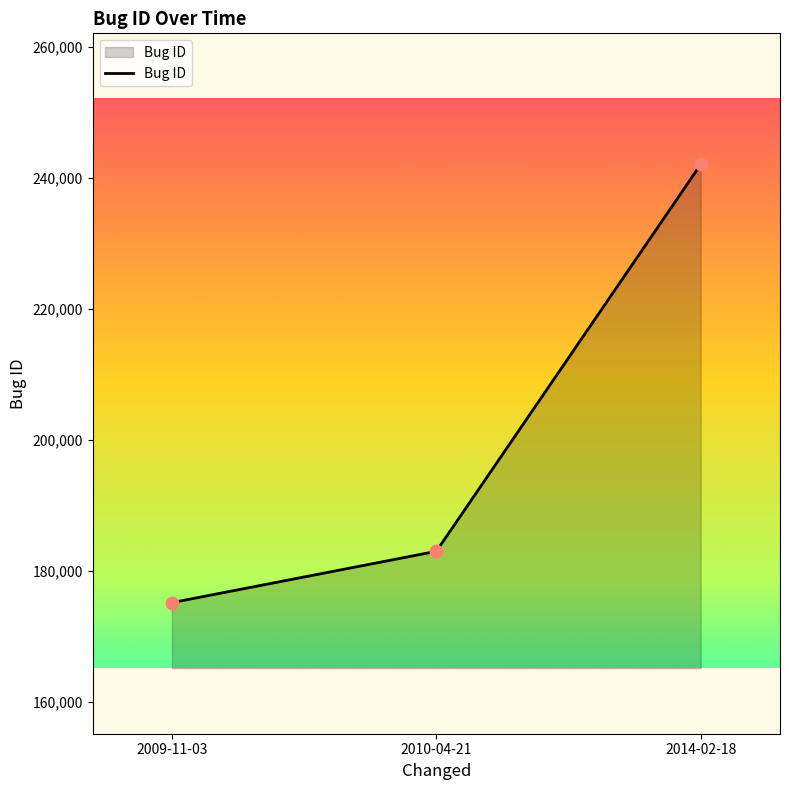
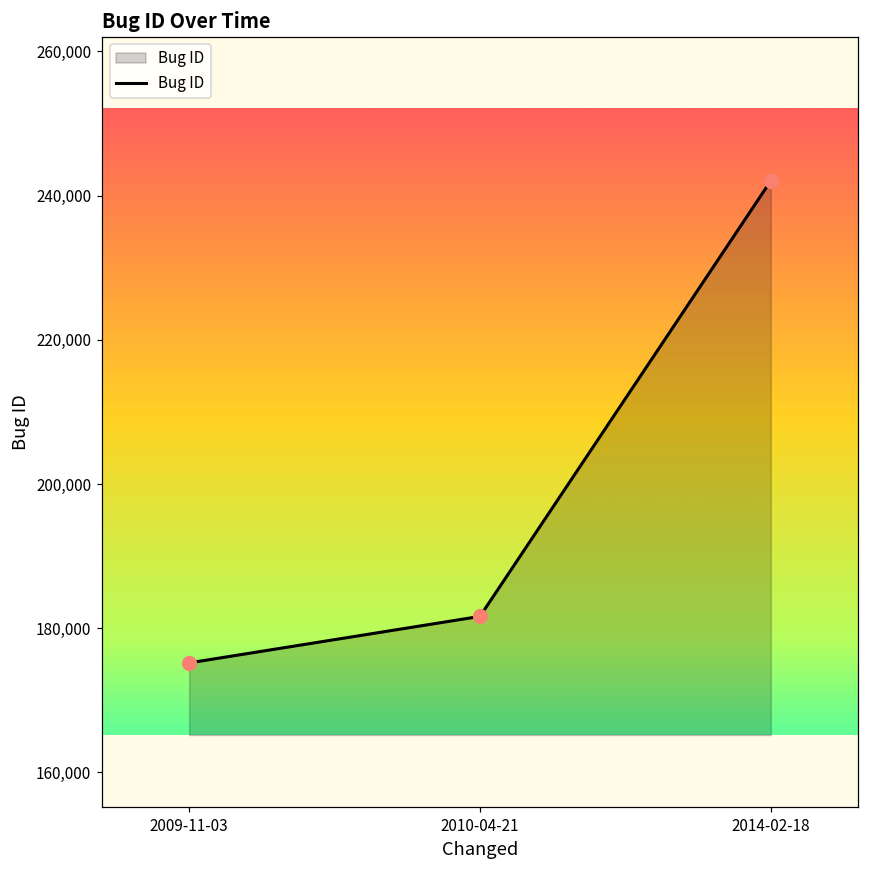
  {
    "2009-11-03": "175,000",
-   "2010-04-21": "183,000",
+   "2010-04-21": "182,000",
    "2014-02-18": "242,000"
  }
